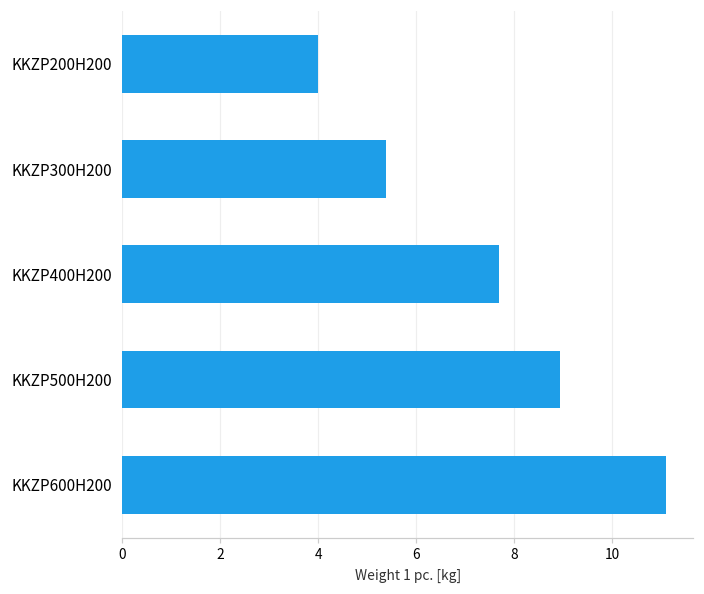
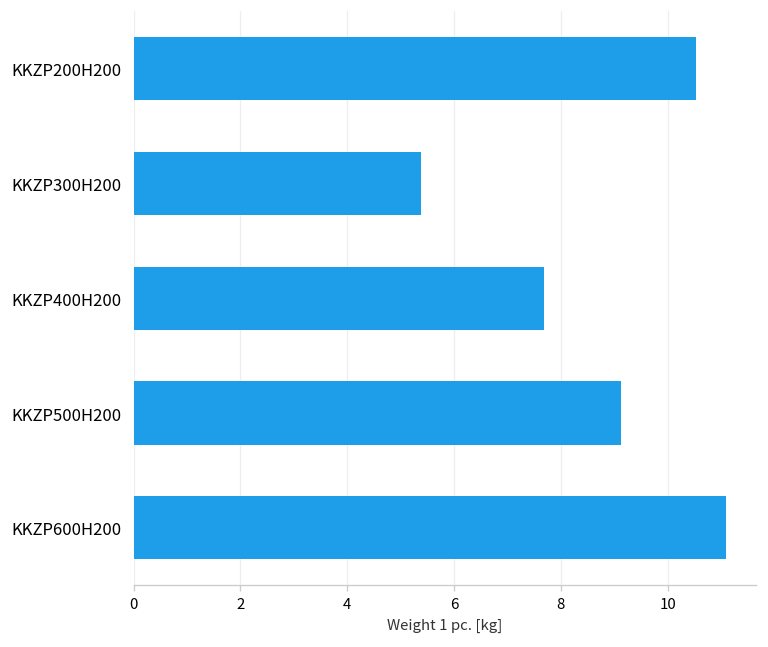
  {
-   "KKZP200H200": 4.0,
+   "KKZP200H200": 10.5,
    "KKZP300H200": 5.4,
    "KKZP400H200": 7.7,
-   "KKZP500H200": 8.9,
+   "KKZP500H200": 9.1,
    "KKZP600H200": 11.1
  }
